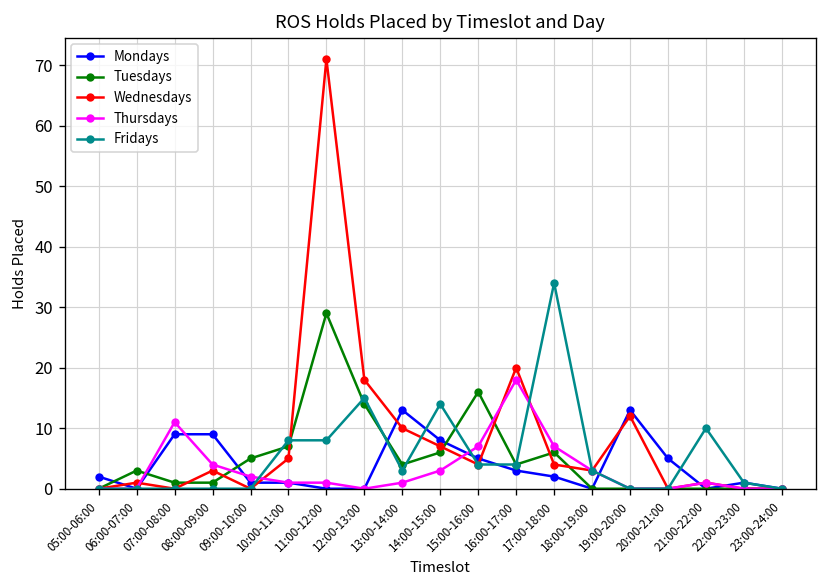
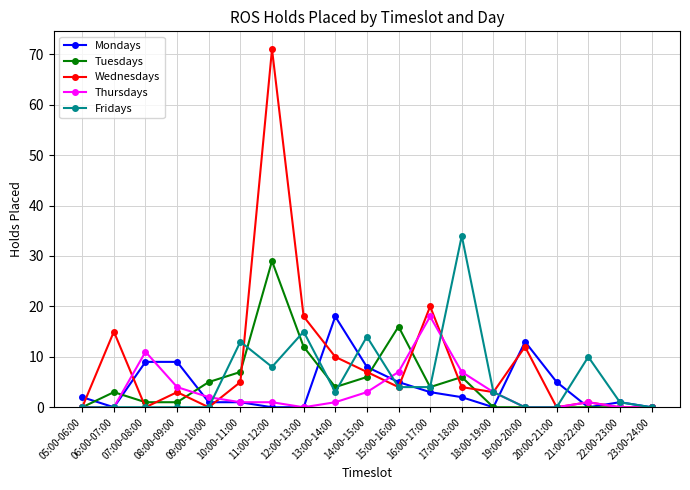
  {
    "Mondays": {
      "05:00-06:00": 2,
      "07:00-08:00": 9,
      "08:00-09:00": 9,
      "09:00-10:00": 1,
      "11:00-12:00": 0,
-     "13:00-14:00": 13,
+     "13:00-14:00": 18,
      "14:00-15:00": 8,
      "15:00-16:00": 5,
      "16:00-17:00": 3,
      "17:00-18:00": 2,
      "19:00-20:00": 13,
      "20:00-21:00": 5
    },
    "Tuesdays": {
      "06:00-07:00": 3,
      "07:00-08:00": 1,
      "08:00-09:00": 1,
      "09:00-10:00": 5,
      "10:00-11:00": 7,
      "11:00-12:00": 29,
-     "12:00-13:00": 14,
+     "12:00-13:00": 12,
      "13:00-14:00": 4,
      "14:00-15:00": 6,
      "15:00-16:00": 16,
      "17:00-18:00": 6
    },
    "Wednesdays": {
-     "06:00-07:00": 1,
+     "06:00-07:00": 15,
      "08:00-09:00": 3,
      "10:00-11:00": 5,
      "11:00-12:00": 71,
      "12:00-13:00": 18,
      "13:00-14:00": 10,
      "14:00-15:00": 7,
      "16:00-17:00": 20,
      "17:00-18:00": 4,
      "19:00-20:00": 12
    },
    "Thursdays": {
      "07:00-08:00": 11,
      "08:00-09:00": 4,
      "09:00-10:00": 2,
      "11:00-12:00": 1,
      "13:00-14:00": 1,
      "14:00-15:00": 3,
      "15:00-16:00": 7,
      "16:00-17:00": 18,
      "17:00-18:00": 7
    },
    "Fridays": {
      "08:00-09:00": 0,
-     "10:00-11:00": 8,
+     "10:00-11:00": 13,
      "11:00-12:00": 8,
      "12:00-13:00": 15,
      "13:00-14:00": 3,
      "14:00-15:00": 14,
      "17:00-18:00": 34,
      "21:00-22:00": 10
    }
  }
